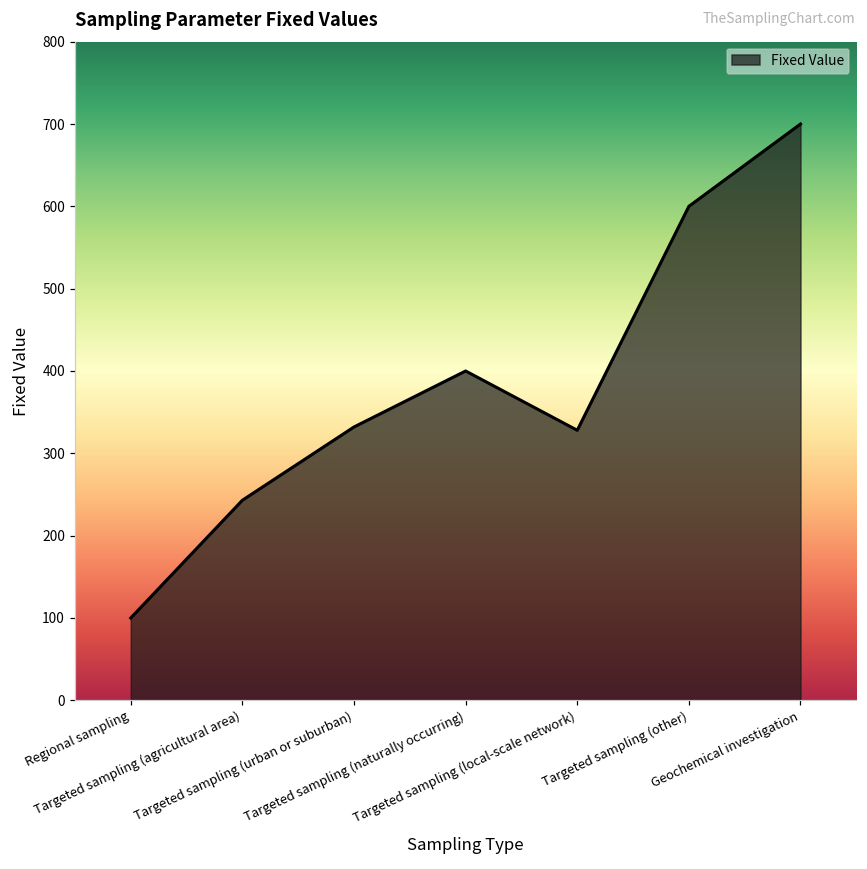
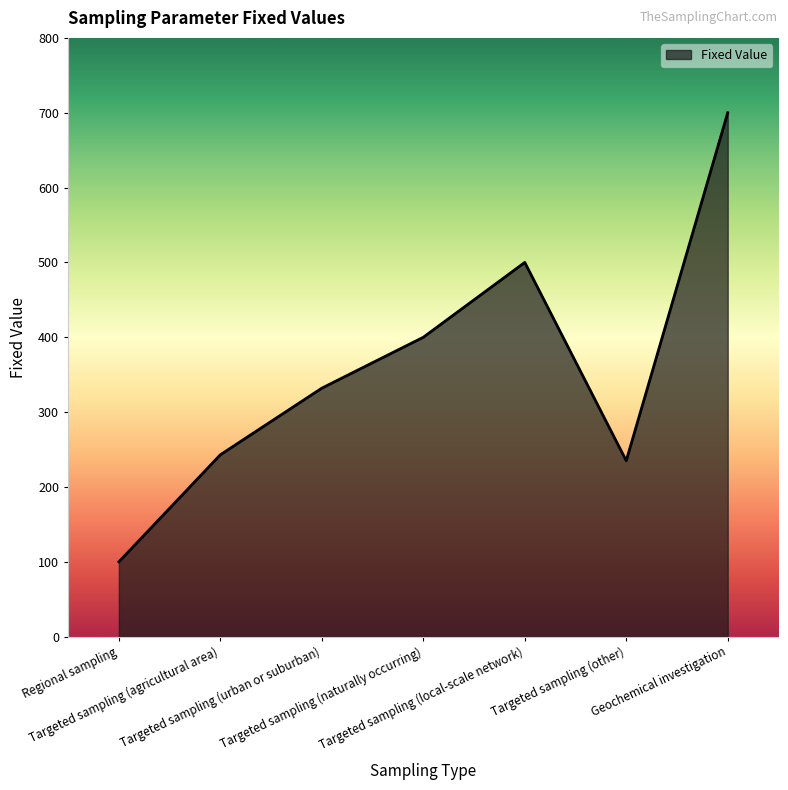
  {
    "Regional sampling": 100,
    "Targeted sampling (agricultural area)": 240,
    "Targeted sampling (urban or suburban)": 330,
    "Targeted sampling (naturally occurring)": 400,
-   "Targeted sampling (local-scale network)": 330,
-   "Targeted sampling (other)": 600,
+   "Targeted sampling (local-scale network)": 500,
+   "Targeted sampling (other)": 240,
    "Geochemical investigation": 700
  }
